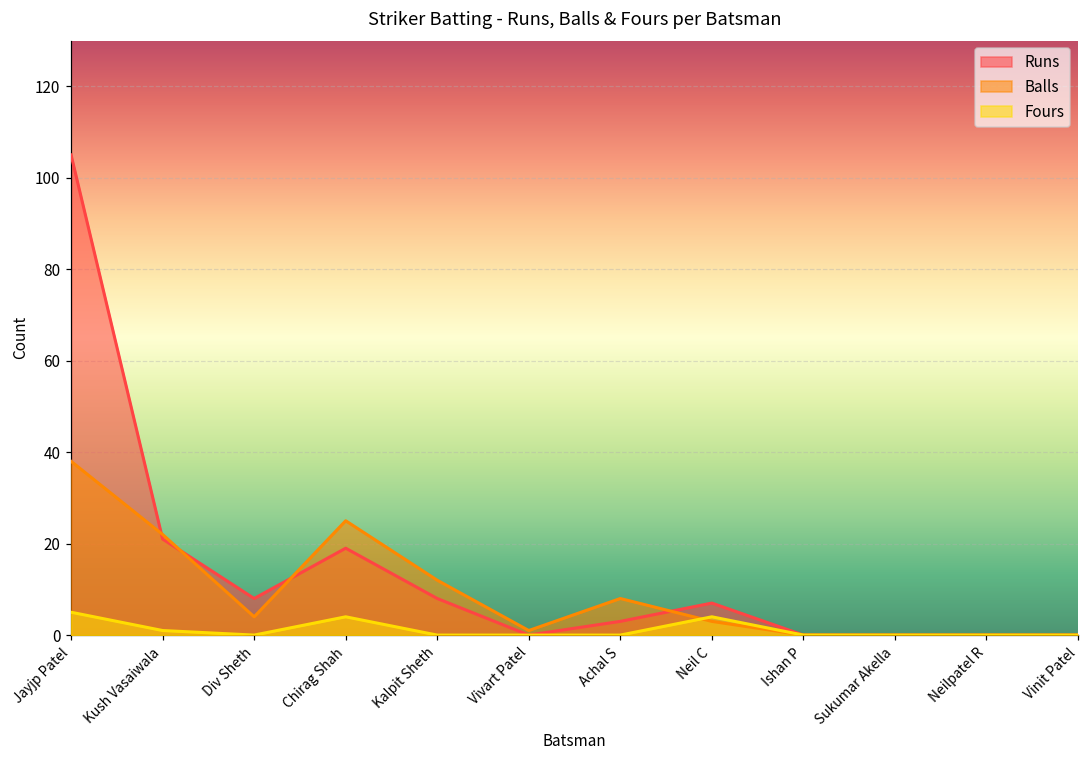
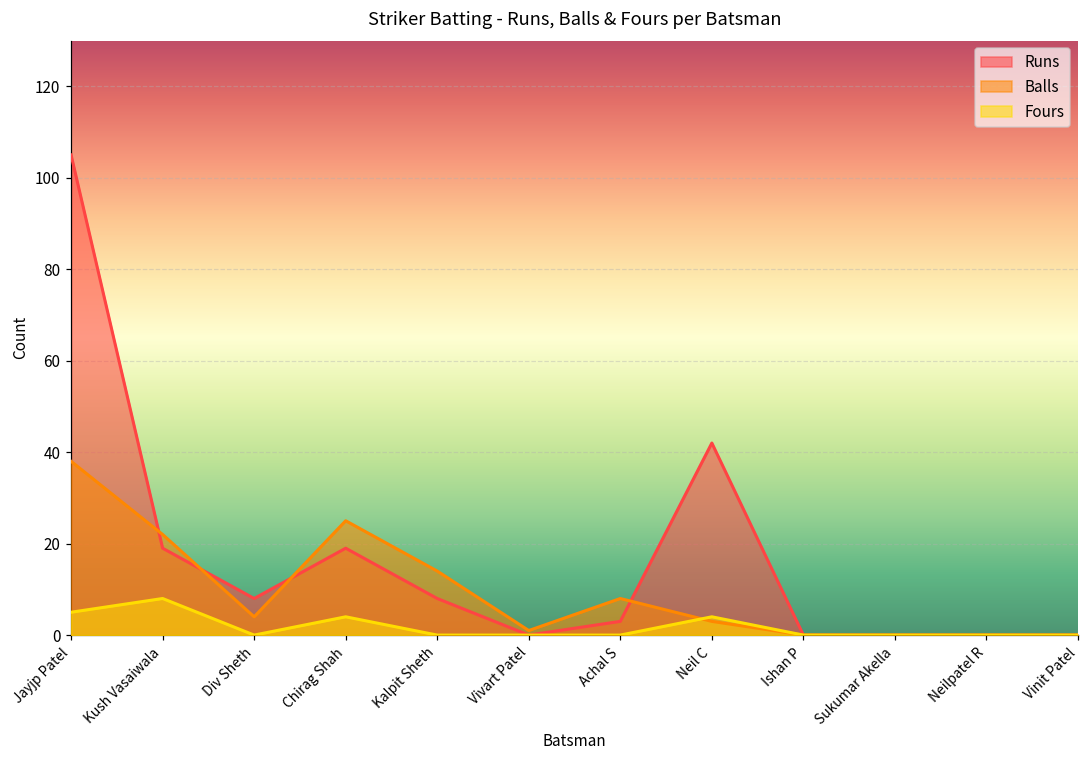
  {
    "Runs": {
      "Jayjp Patel": 105,
-     "Kush Vasaiwala": 21,
+     "Kush Vasaiwala": 19,
      "Div Sheth": 8,
      "Chirag Shah": 19,
      "Kalpit Sheth": 8,
      "Achal S": 3,
-     "Neil C": 7
+     "Neil C": 42
    },
    "Balls": {
      "Jayjp Patel": 38,
      "Kush Vasaiwala": 22,
      "Div Sheth": 4,
      "Chirag Shah": 25,
-     "Kalpit Sheth": 12,
+     "Kalpit Sheth": 14,
      "Vivart Patel": 1,
      "Achal S": 8,
      "Neil C": 3
    },
    "Fours": {
      "Jayjp Patel": 5,
-     "Kush Vasaiwala": 1,
+     "Kush Vasaiwala": 8,
      "Div Sheth": 0,
      "Chirag Shah": 4,
      "Kalpit Sheth": 0,
      "Achal S": 0,
      "Neil C": 4
    }
  }
